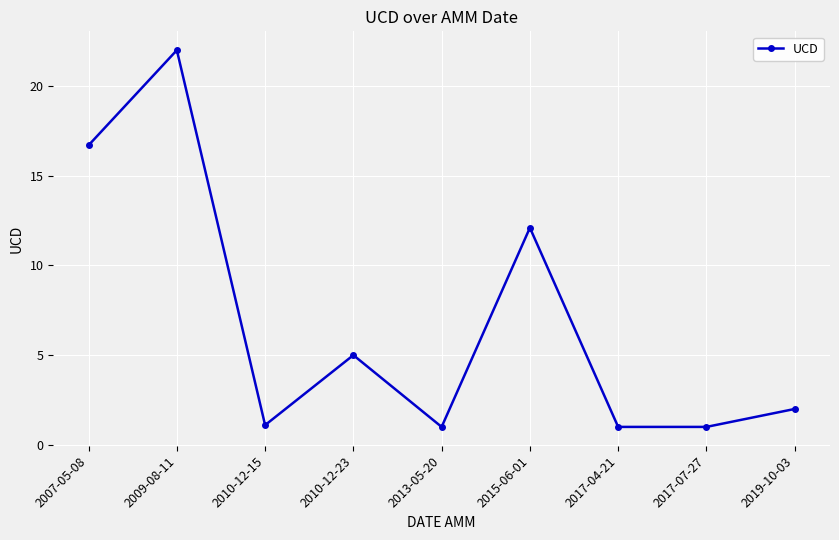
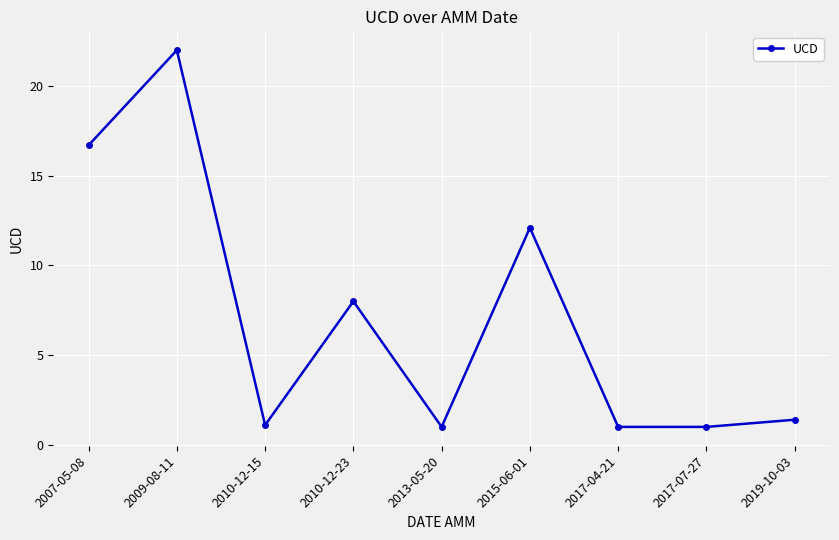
  {
    "2007-05-08": 16.7,
    "2009-08-11": 22.0,
    "2010-12-15": 1.1,
-   "2010-12-23": 5,
+   "2010-12-23": 8,
    "2013-05-20": 1.0,
    "2015-06-01": 12.1,
    "2017-04-21": 1.0,
    "2017-07-27": 1.0,
-   "2019-10-03": 2.0
+   "2019-10-03": 1.4
  }
